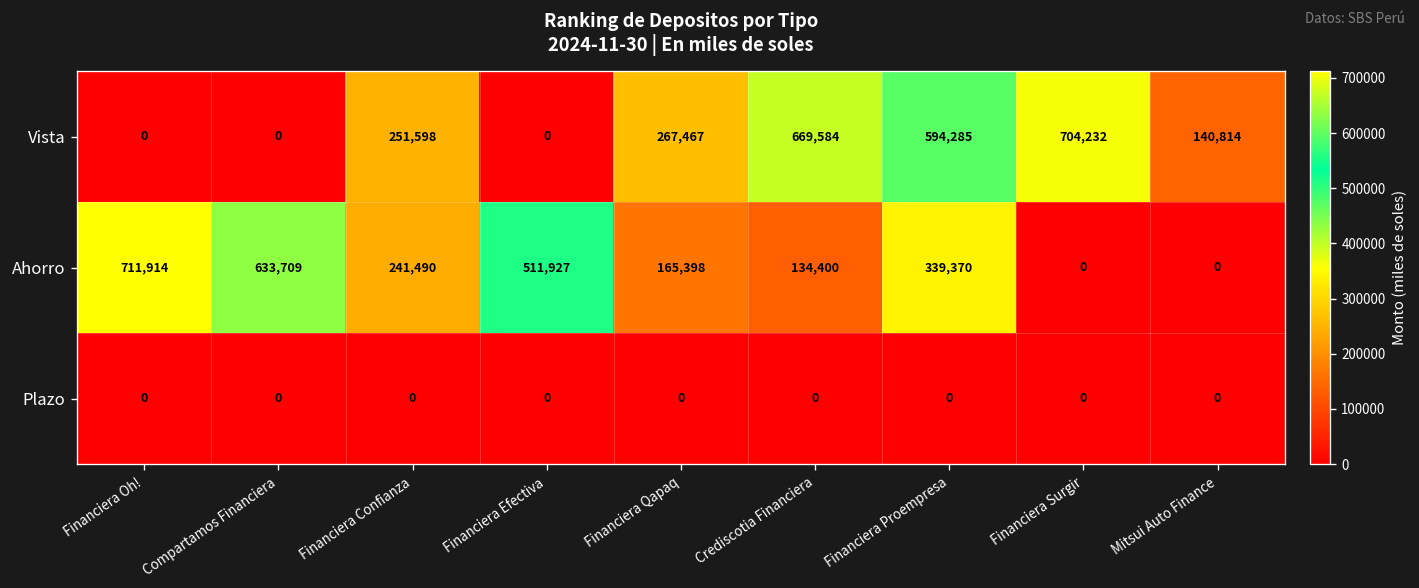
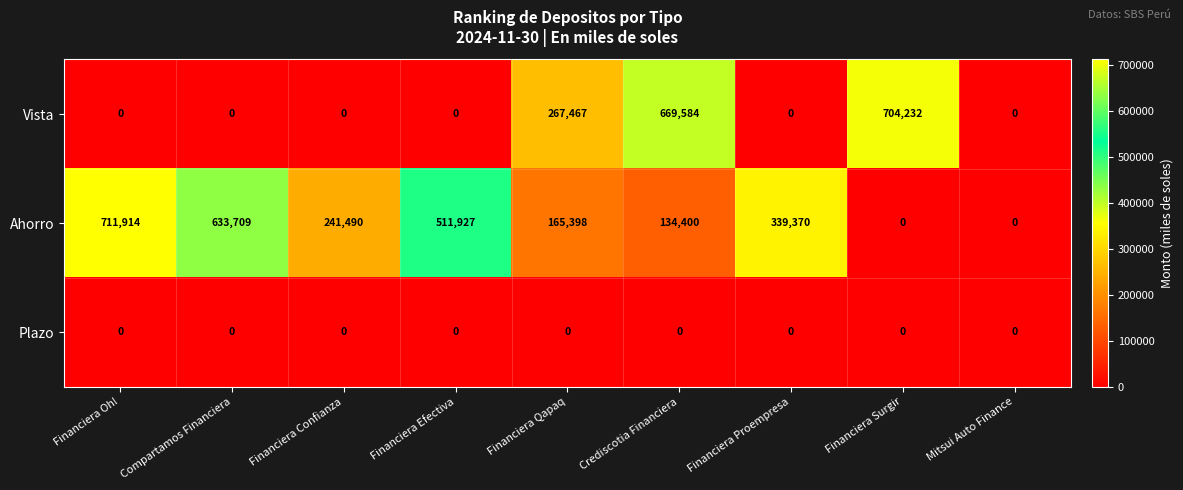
  {
    "Vista": {
      "Financiera Oh!": "0",
      "Compartamos Financiera": "0",
-     "Financiera Confianza": "251,598",
+     "Financiera Confianza": "0",
      "Financiera Efectiva": "0",
      "Financiera Qapaq": "267,467",
      "Crediscotia Financiera": "669,584",
-     "Financiera Proempresa": "594,285",
+     "Financiera Proempresa": "0",
      "Financiera Surgir": "704,232",
-     "Mitsui Auto Finance": "140,814"
+     "Mitsui Auto Finance": "0"
    },
    "Ahorro": {
      "Financiera Oh!": "711,914",
      "Compartamos Financiera": "633,709",
      "Financiera Confianza": "241,490",
      "Financiera Efectiva": "511,927",
      "Financiera Qapaq": "165,398",
      "Crediscotia Financiera": "134,400",
      "Financiera Proempresa": "339,370",
      "Financiera Surgir": "0",
      "Mitsui Auto Finance": "0"
    },
    "Plazo": {
      "Financiera Oh!": "0",
      "Compartamos Financiera": "0",
      "Financiera Confianza": "0",
      "Financiera Efectiva": "0",
      "Financiera Qapaq": "0",
      "Crediscotia Financiera": "0",
      "Financiera Proempresa": "0",
      "Financiera Surgir": "0",
      "Mitsui Auto Finance": "0"
    }
  }
